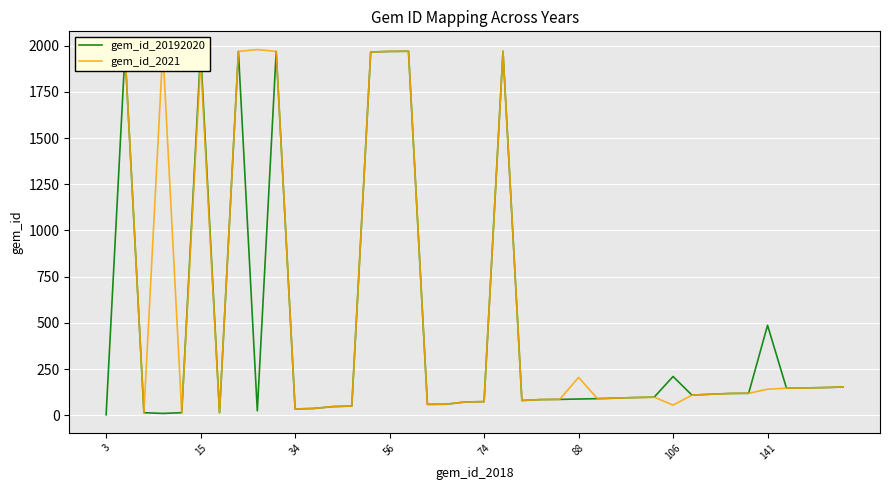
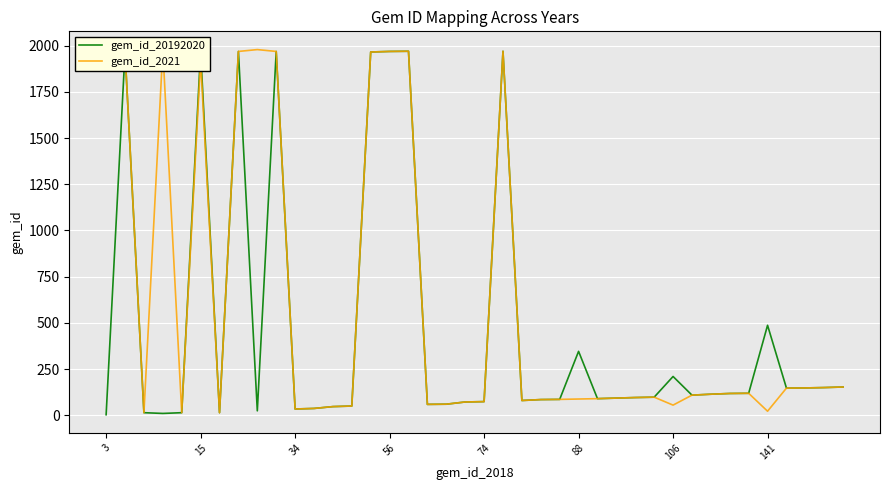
  {
    "gem_id_20192020": {
-     "88": 90,
+     "88": 350,
      "106": 210,
      "141": 490
    },
    "gem_id_2021": {
-     "88": 210,
+     "88": 90,
      "106": 60,
-     "141": 140
+     "141": 20
    }
  }
